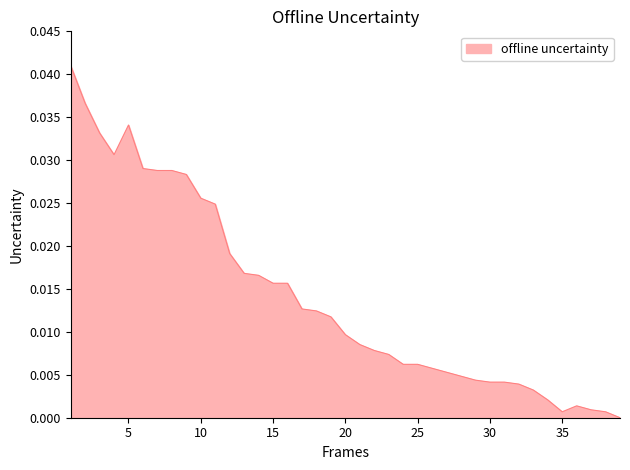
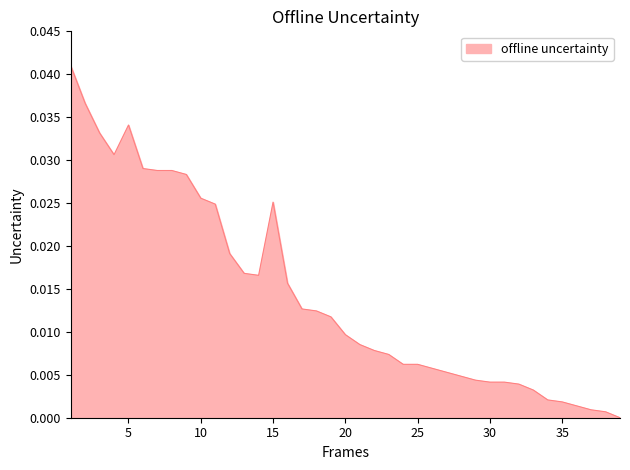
  {
    "5": 0.034,
    "10": 0.026,
-   "15": 0.016,
+   "15": 0.025,
    "20": 0.010,
    "25": 0.006,
    "30": 0.004,
-   "35": 0.001
+   "35": 0.002
  }
